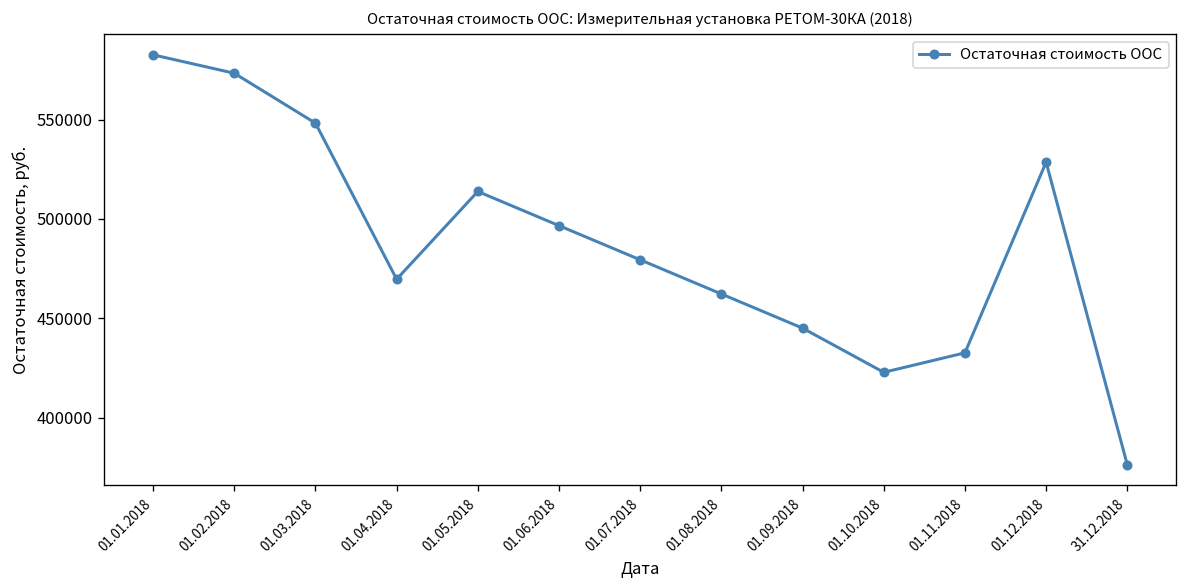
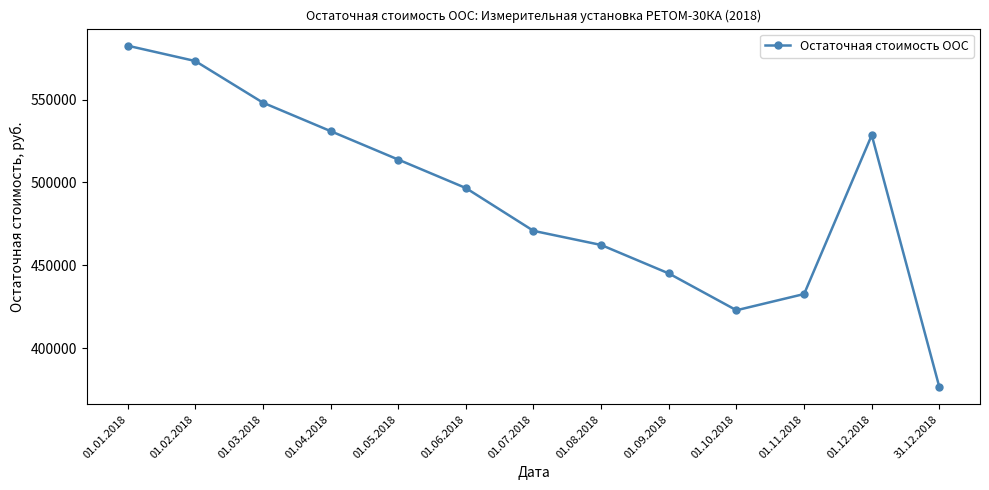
  {
    "01.01.2018": 583000,
    "01.02.2018": 573000,
    "01.03.2018": 548000,
-   "01.04.2018": 470000,
+   "01.04.2018": 531000,
    "01.05.2018": 514000,
    "01.06.2018": 497000,
-   "01.07.2018": 479000,
+   "01.07.2018": 471000,
    "01.08.2018": 462000,
    "01.09.2018": 445000,
    "01.10.2018": 423000,
    "01.11.2018": 433000,
    "01.12.2018": 529000,
    "31.12.2018": 376000
  }
